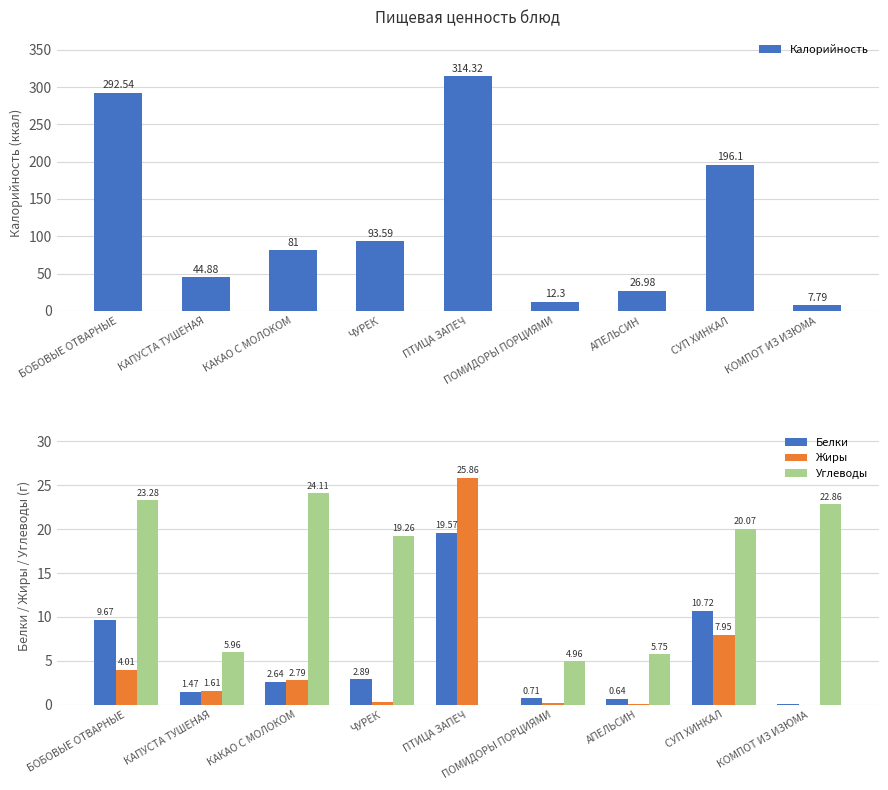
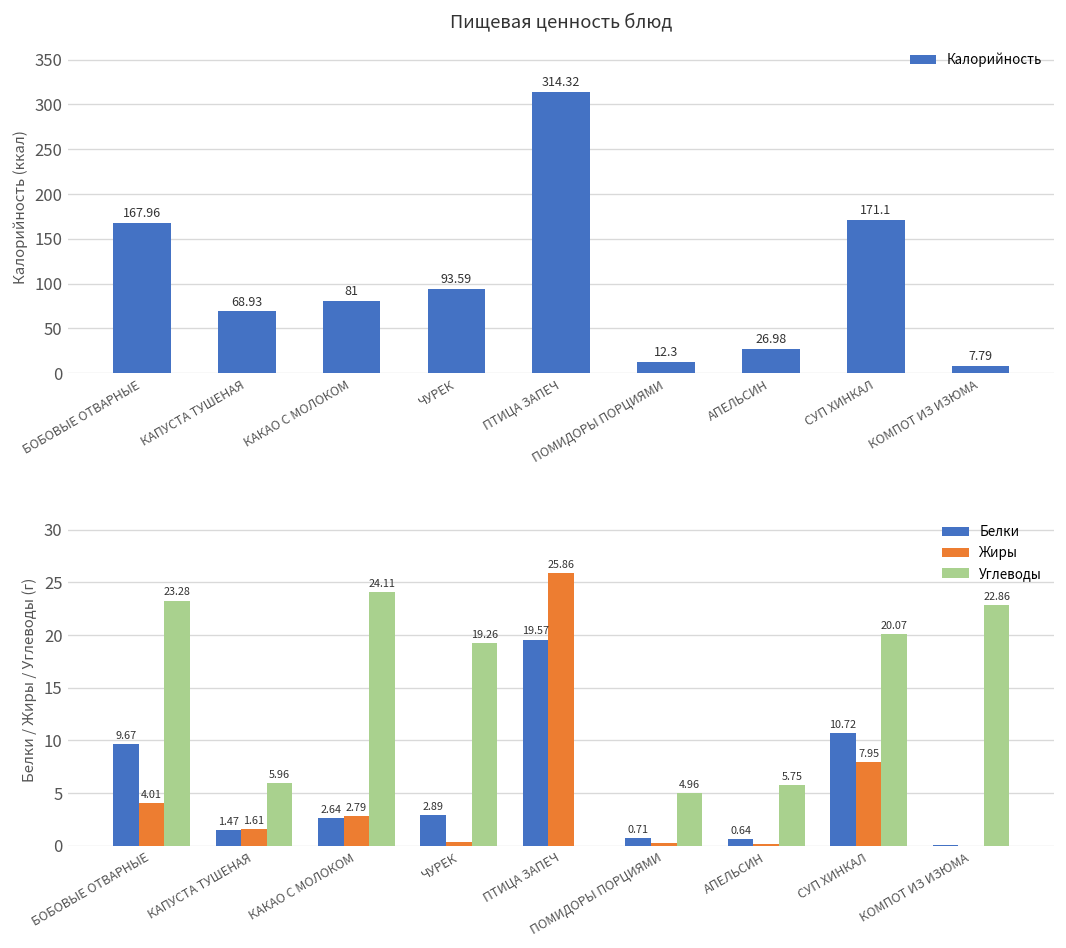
  {
    "Пищевая ценность блюд": {
-     "БОБОВЫЕ ОТВАРНЫЕ": 292.54,
-     "КАПУСТА ТУШЕНАЯ": 44.88,
+     "БОБОВЫЕ ОТВАРНЫЕ": 167.96,
+     "КАПУСТА ТУШЕНАЯ": 68.93,
      "КАКАО С МОЛОКОМ": 81,
      "ЧУРЕК": 93.59,
      "ПТИЦА ЗАПЕЧ": 314.32,
      "ПОМИДОРЫ ПОРЦИЯМИ": 12.3,
      "АПЕЛЬСИН": 26.98,
-     "СУП ХИНКАЛ": 196.1,
+     "СУП ХИНКАЛ": 171.1,
      "КОМПОТ ИЗ ИЗЮМА": 7.79
    }
  }
